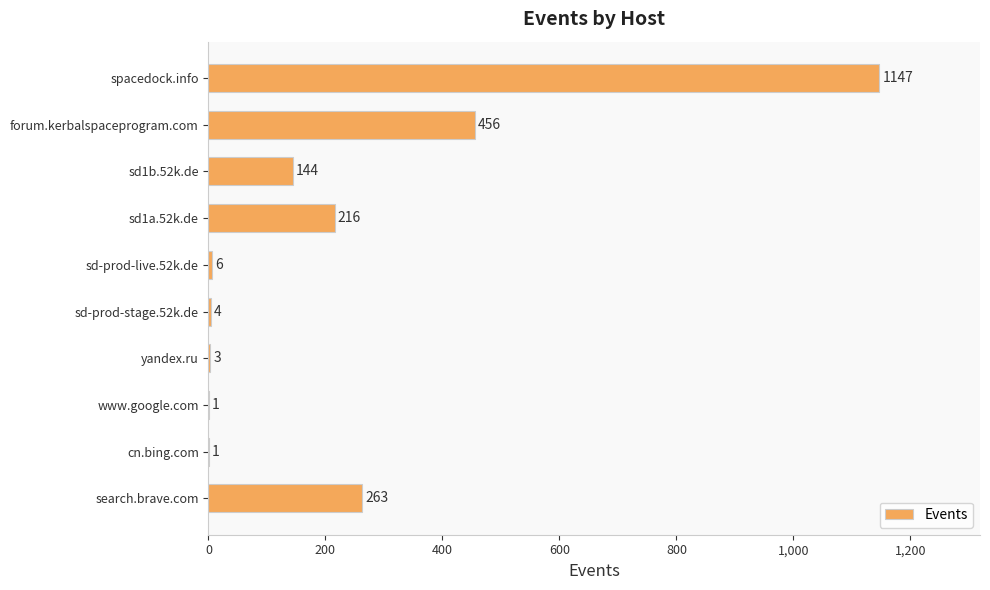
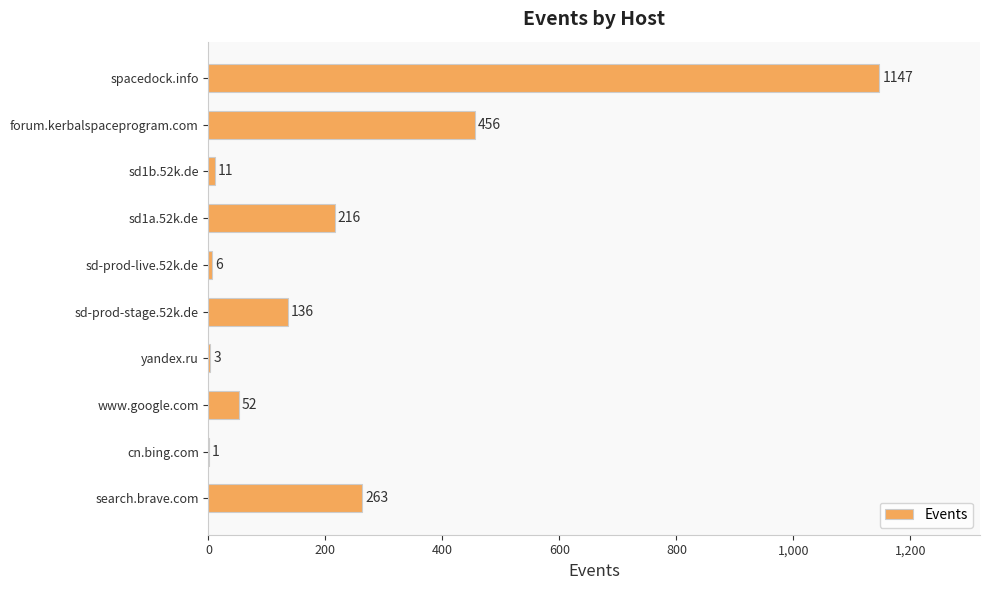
  {
    "spacedock.info": 1147,
    "forum.kerbalspaceprogram.com": 456,
-   "sd1b.52k.de": 144,
+   "sd1b.52k.de": 11,
    "sd1a.52k.de": 216,
    "sd-prod-live.52k.de": 6,
-   "sd-prod-stage.52k.de": 4,
+   "sd-prod-stage.52k.de": 136,
    "yandex.ru": 3,
-   "www.google.com": 1,
+   "www.google.com": 52,
    "cn.bing.com": 1,
    "search.brave.com": 263
  }
